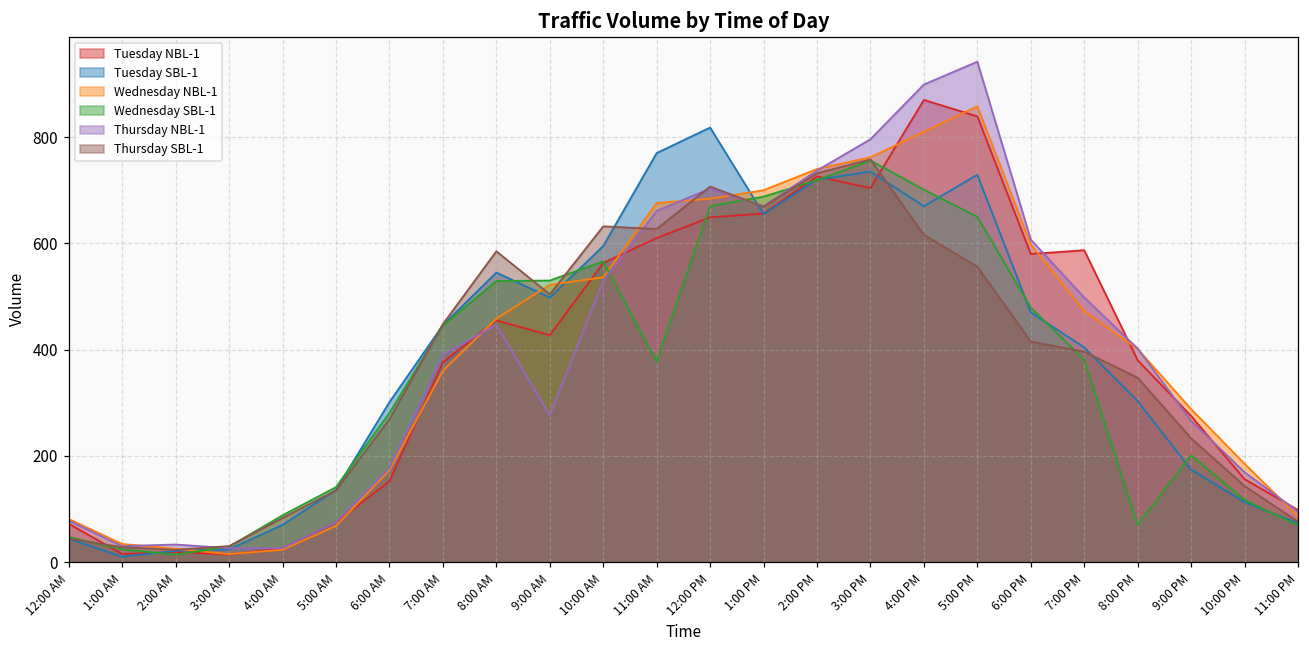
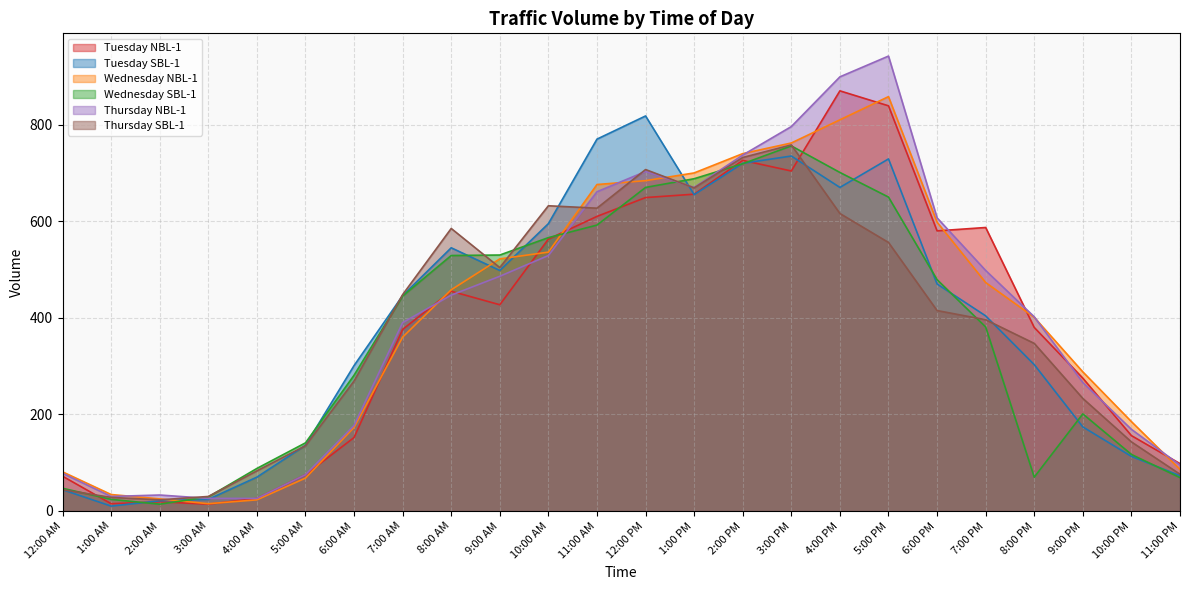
  {
    "Tuesday NBL-1": {
      "12:00 AM": 70,
      "6:00 AM": 150,
      "7:00 AM": 380,
      "9:00 AM": 430,
      "11:00 AM": 610,
      "12:00 PM": 650,
      "2:00 PM": 730,
      "3:00 PM": 700,
      "4:00 PM": 870,
      "5:00 PM": 840,
      "6:00 PM": 580,
      "7:00 PM": 590,
      "8:00 PM": 380,
      "9:00 PM": 280,
      "10:00 PM": 160
    },
    "Tuesday SBL-1": {
      "4:00 AM": 70,
      "6:00 AM": 300,
      "8:00 AM": 550,
      "9:00 AM": 500,
      "10:00 AM": 600,
      "11:00 AM": 770,
      "12:00 PM": 820,
      "3:00 PM": 740,
      "4:00 PM": 670,
      "5:00 PM": 730,
      "6:00 PM": 470,
      "7:00 PM": 400,
      "8:00 PM": 300,
      "9:00 PM": 170
    },
    "Wednesday NBL-1": {
      "5:00 AM": 70,
      "7:00 AM": 360,
      "9:00 AM": 520,
      "10:00 AM": 540,
      "11:00 AM": 680,
      "12:00 PM": 680,
      "1:00 PM": 700,
      "4:00 PM": 810,
      "5:00 PM": 860,
      "6:00 PM": 600,
      "7:00 PM": 470,
      "9:00 PM": 290,
      "10:00 PM": 190,
      "11:00 PM": 90
    },
    "Wednesday SBL-1": {
      "6:00 AM": 280,
      "8:00 AM": 530,
      "9:00 AM": 530,
-     "11:00 AM": 380,
+     "11:00 AM": 590,
      "12:00 PM": 670,
      "1:00 PM": 690,
      "4:00 PM": 700,
      "5:00 PM": 650,
      "6:00 PM": 480,
      "7:00 PM": 380,
      "8:00 PM": 70,
      "9:00 PM": 200
    },
    "Thursday NBL-1": {
      "2:00 AM": 30,
      "7:00 AM": 390,
      "8:00 AM": 450,
-     "9:00 AM": 280,
+     "9:00 AM": 490,
      "10:00 AM": 530,
      "11:00 AM": 660,
      "3:00 PM": 800,
      "4:00 PM": 900,
      "5:00 PM": 940,
      "6:00 PM": 610,
      "7:00 PM": 500,
      "9:00 PM": 270,
      "10:00 PM": 170
    },
    "Thursday SBL-1": {
      "6:00 AM": 270,
      "8:00 AM": 590,
      "9:00 AM": 500,
      "10:00 AM": 630,
      "11:00 AM": 630,
      "4:00 PM": 620,
      "5:00 PM": 560,
      "6:00 PM": 420,
      "7:00 PM": 400,
      "8:00 PM": 350,
      "9:00 PM": 230,
      "10:00 PM": 140
    }
  }
